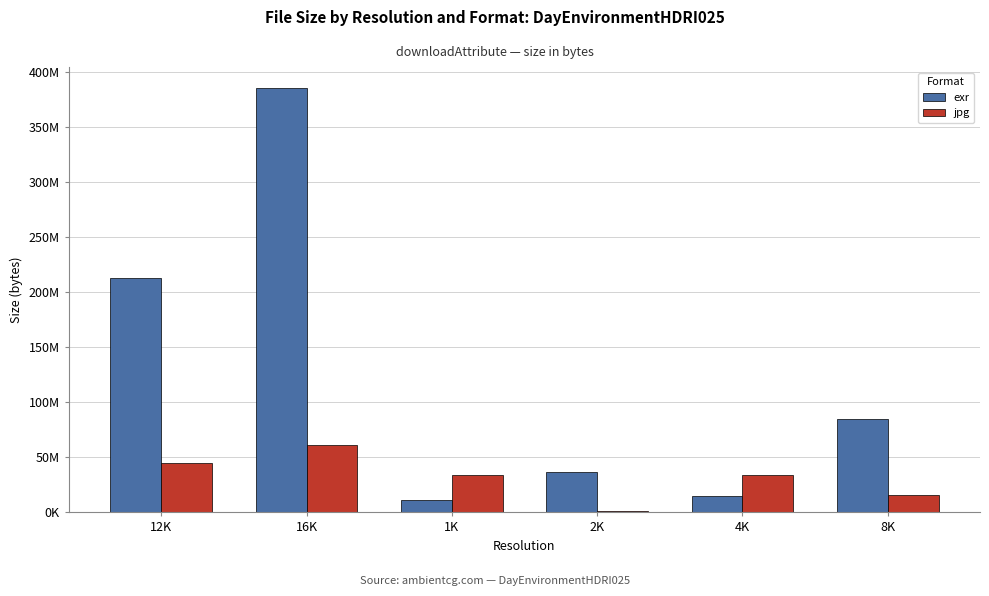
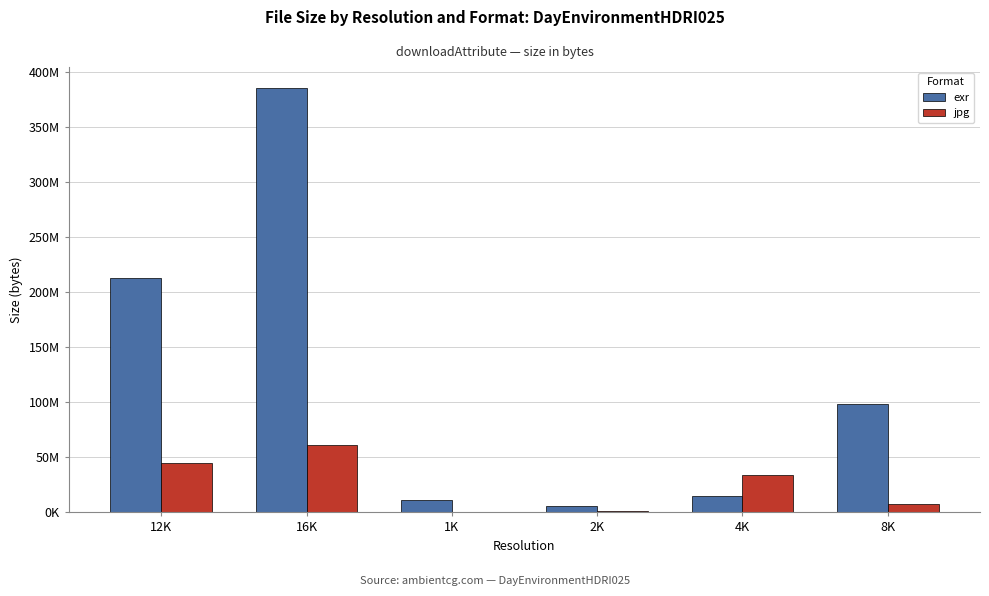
  {
    "exr": {
      "12K": 212000000,
      "16K": 385000000,
      "1K": 11000000,
-     "2K": 37000000,
+     "2K": 6000000,
      "4K": 15000000,
-     "8K": 84000000
+     "8K": 98000000
    },
    "jpg": {
      "12K": 45000000,
      "16K": 61000000,
-     "1K": 34000000,
+     "1K": 0,
      "4K": 34000000,
-     "8K": 15000000
+     "8K": 7000000
    }
  }
